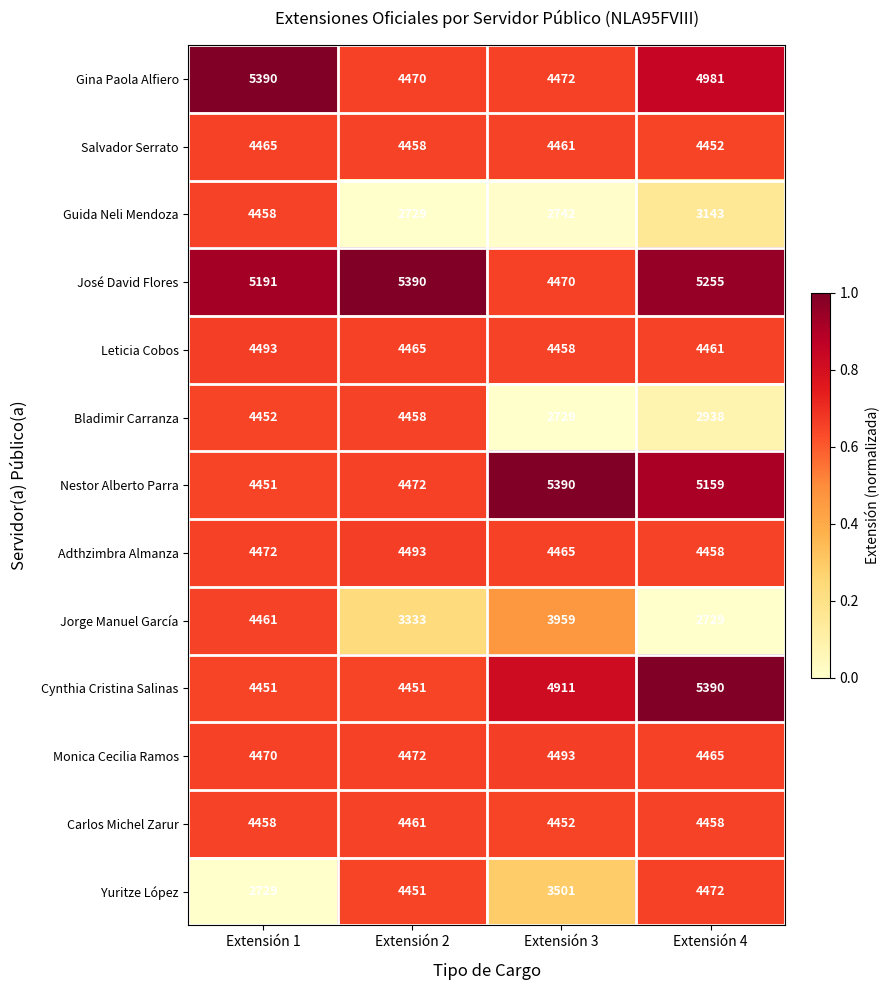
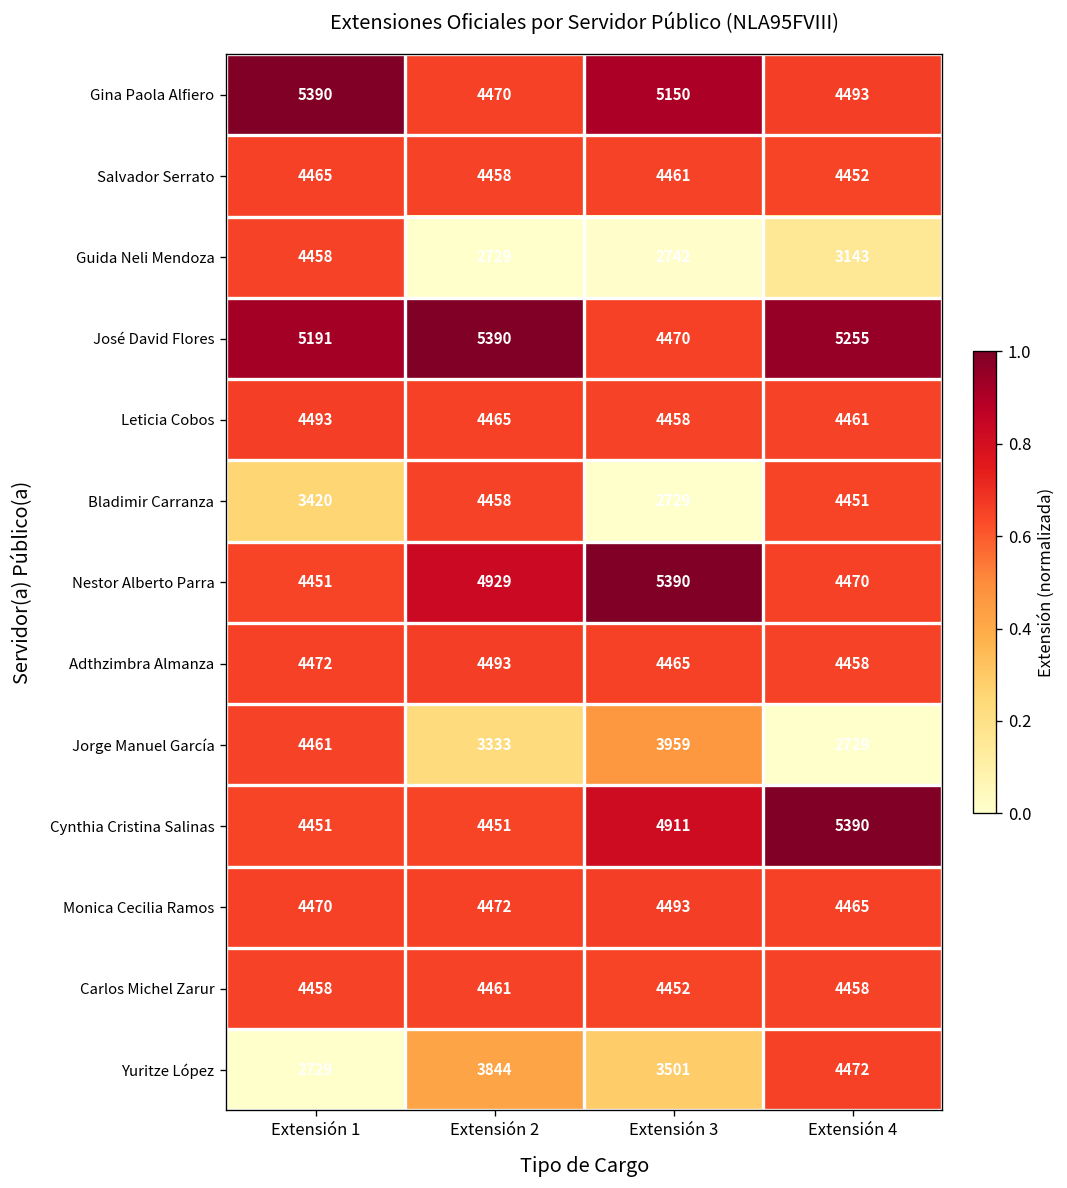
  {
    "Gina Paola Alfiero": {
      "Extensión 1": 5390,
      "Extensión 2": 4470,
-     "Extensión 3": 4472,
-     "Extensión 4": 4981
+     "Extensión 3": 5150,
+     "Extensión 4": 4493
    },
    "Salvador Serrato": {
      "Extensión 1": 4465,
      "Extensión 2": 4458,
      "Extensión 3": 4461,
      "Extensión 4": 4452
    },
    "Guida Neli Mendoza": {
      "Extensión 1": 4458,
      "Extensión 2": 2729,
      "Extensión 3": 2742,
      "Extensión 4": 3143
    },
    "José David Flores": {
      "Extensión 1": 5191,
      "Extensión 2": 5390,
      "Extensión 3": 4470,
      "Extensión 4": 5255
    },
    "Leticia Cobos": {
      "Extensión 1": 4493,
      "Extensión 2": 4465,
      "Extensión 3": 4458,
      "Extensión 4": 4461
    },
    "Bladimir Carranza": {
-     "Extensión 1": 4452,
+     "Extensión 1": 3420,
      "Extensión 2": 4458,
      "Extensión 3": 2729,
-     "Extensión 4": 2938
+     "Extensión 4": 4451
    },
    "Nestor Alberto Parra": {
      "Extensión 1": 4451,
-     "Extensión 2": 4472,
+     "Extensión 2": 4929,
      "Extensión 3": 5390,
-     "Extensión 4": 5159
+     "Extensión 4": 4470
    },
    "Adthzimbra Almanza": {
      "Extensión 1": 4472,
      "Extensión 2": 4493,
      "Extensión 3": 4465,
      "Extensión 4": 4458
    },
    "Jorge Manuel García": {
      "Extensión 1": 4461,
      "Extensión 2": 3333,
      "Extensión 3": 3959,
      "Extensión 4": 2729
    },
    "Cynthia Cristina Salinas": {
      "Extensión 1": 4451,
      "Extensión 2": 4451,
      "Extensión 3": 4911,
      "Extensión 4": 5390
    },
    "Monica Cecilia Ramos": {
      "Extensión 1": 4470,
      "Extensión 2": 4472,
      "Extensión 3": 4493,
      "Extensión 4": 4465
    },
    "Carlos Michel Zarur": {
      "Extensión 1": 4458,
      "Extensión 2": 4461,
      "Extensión 3": 4452,
      "Extensión 4": 4458
    },
    "Yuritze López": {
      "Extensión 1": 2729,
-     "Extensión 2": 4451,
+     "Extensión 2": 3844,
      "Extensión 3": 3501,
      "Extensión 4": 4472
    }
  }
